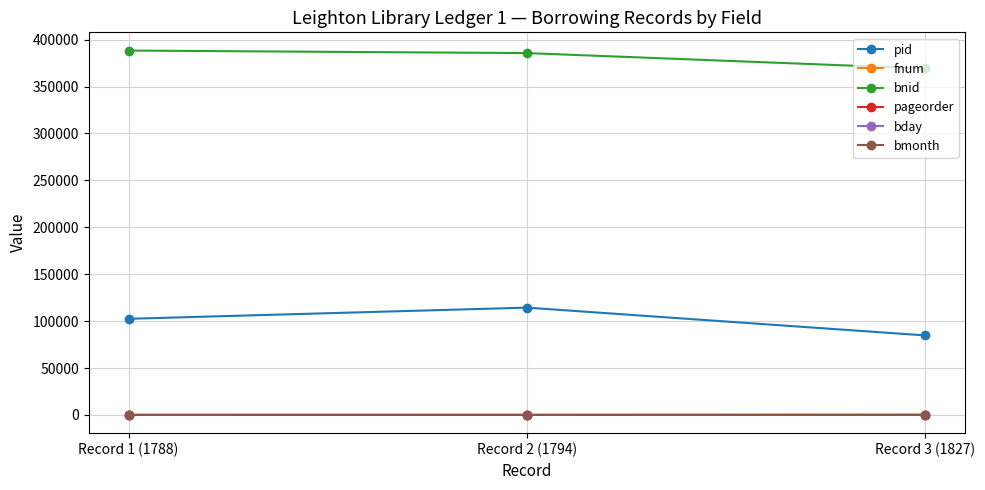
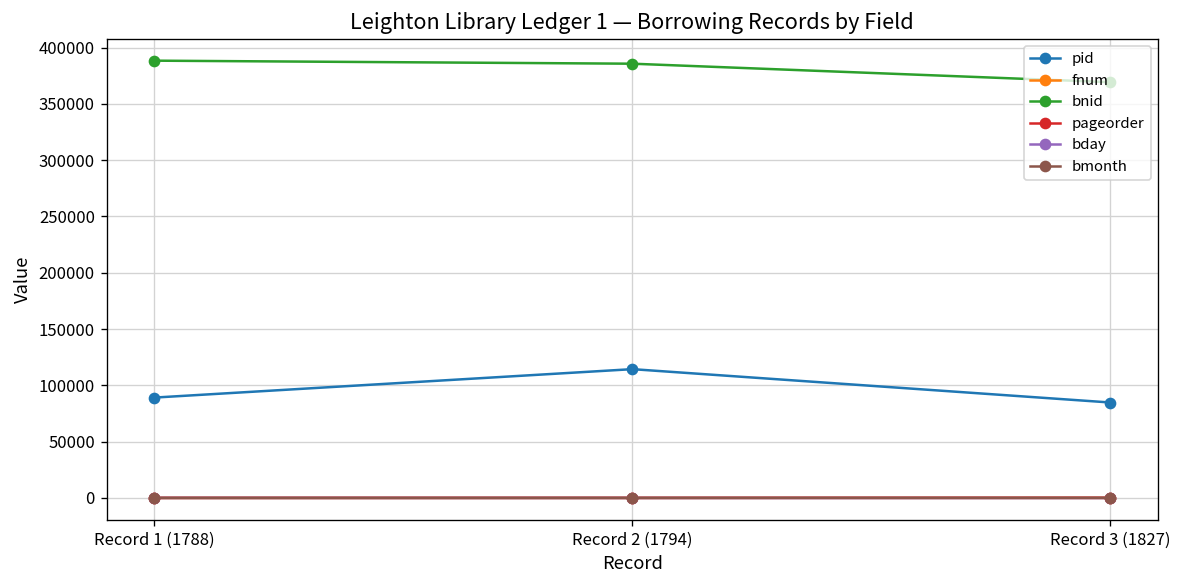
  {
    "pid": {
-     "Record 1 (1788)": 100000,
+     "Record 1 (1788)": 90000,
      "Record 2 (1794)": 110000,
      "Record 3 (1827)": 80000
    },
    "bmonth": {
      "Record 1 (1788)": 0,
      "Record 2 (1794)": 0,
      "Record 3 (1827)": 0
    },
    "bnid": {
      "Record 1 (1788)": 390000,
      "Record 2 (1794)": 390000
    }
  }
